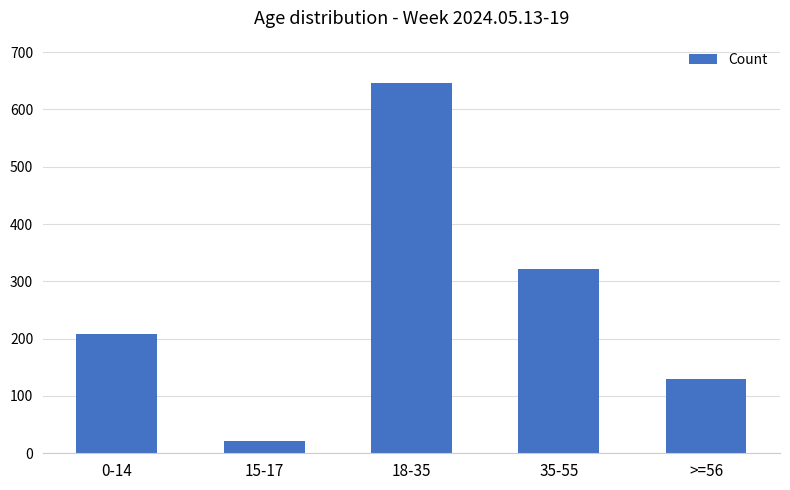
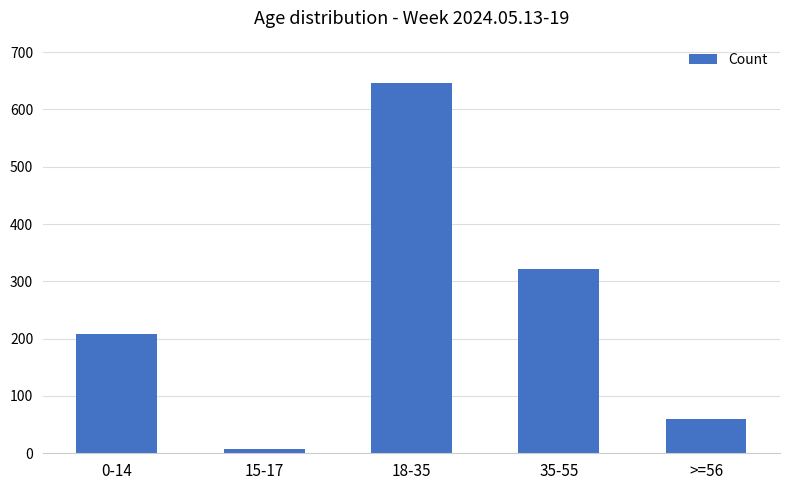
  {
    "0-14": 210,
-   "15-17": 20,
+   "15-17": 10,
    "18-35": 650,
    "35-55": 320,
-   ">=56": 130
+   ">=56": 60
  }
